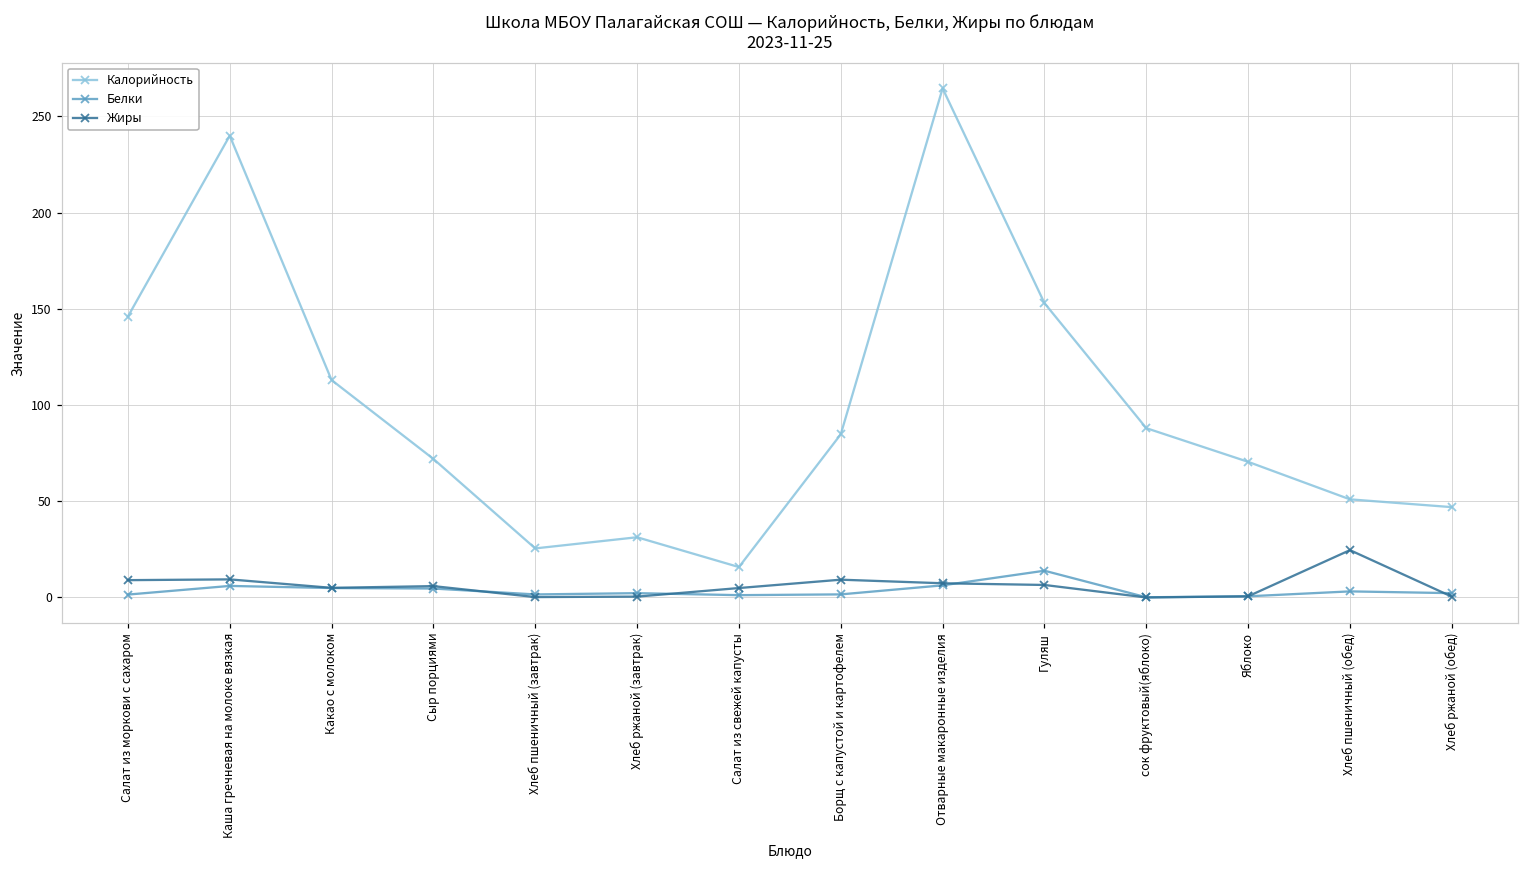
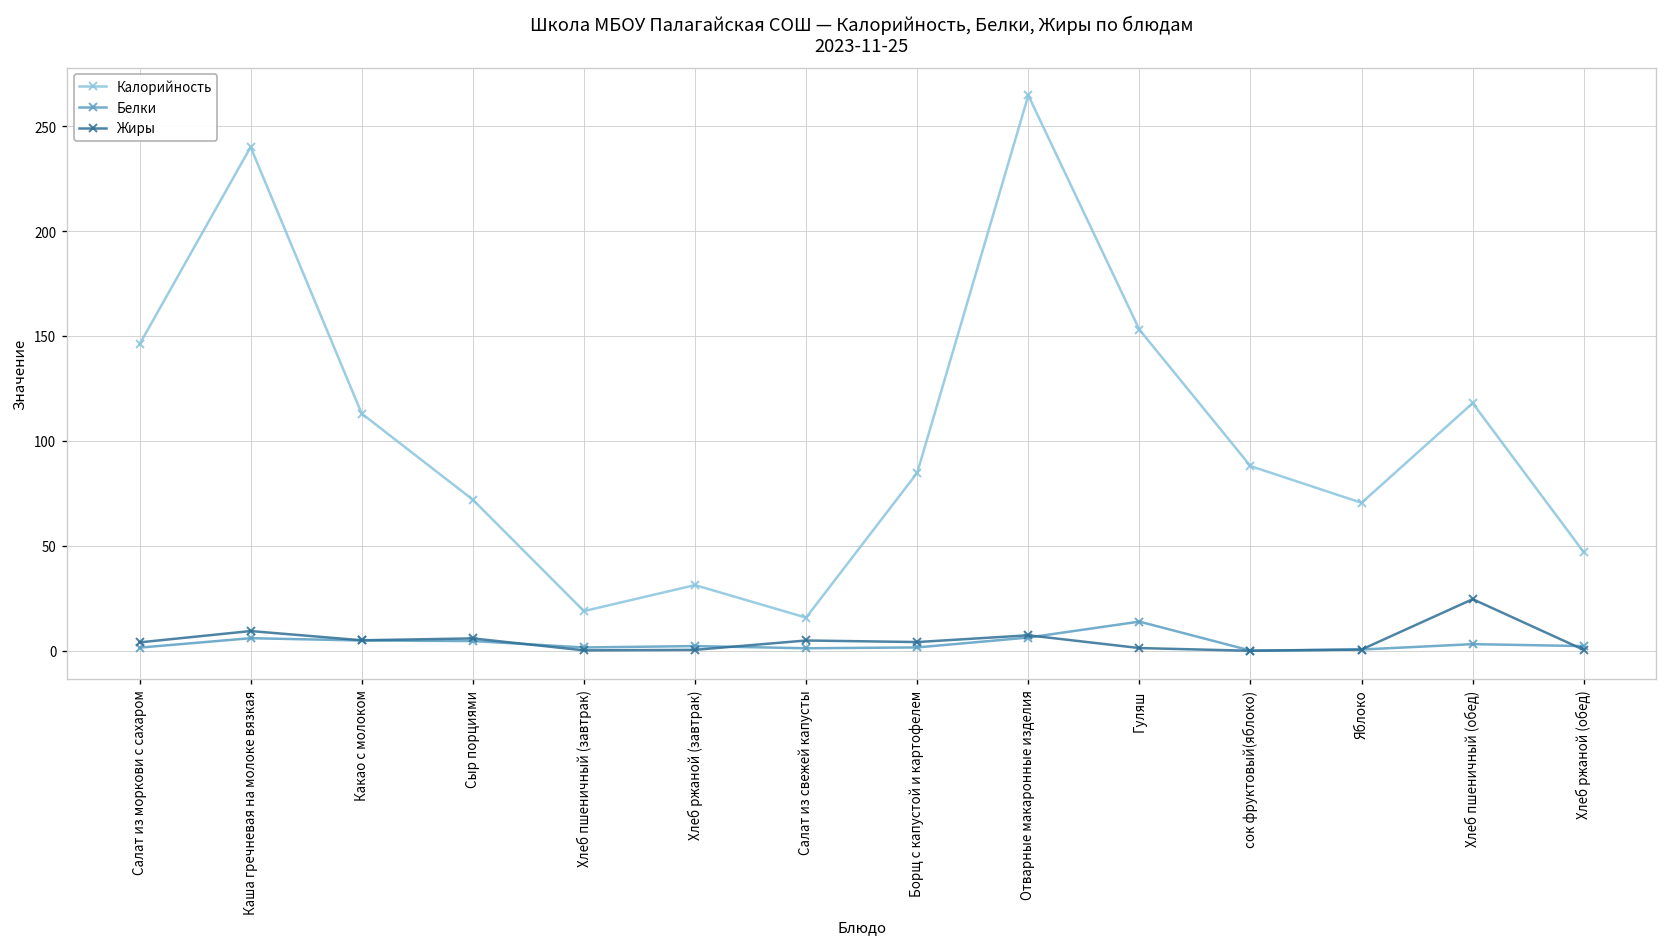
  {
    "Калорийность": {
      "Салат из моркови с сахаром": 146,
      "Каша гречневая на молоке вязкая": 240,
      "Какао с молоком": 113,
      "Сыр порциями": 72,
-     "Хлеб пшеничный (завтрак)": 26,
+     "Хлеб пшеничный (завтрак)": 19,
      "Хлеб ржаной (завтрак)": 31,
      "Салат из свежей капусты": 16,
      "Борщ с капустой и картофелем": 85,
      "Отварные макаронные изделия": 265,
      "Гуляш": 153,
      "сок фруктовый(яблоко)": 88,
      "Яблоко": 71,
-     "Хлеб пшеничный (обед)": 51,
+     "Хлеб пшеничный (обед)": 118,
      "Хлеб ржаной (обед)": 47
    },
    "Белки": {
      "Салат из моркови с сахаром": 2,
      "Каша гречневая на молоке вязкая": 6,
      "Хлеб ржаной (завтрак)": 2,
      "Салат из свежей капусты": 1,
      "Борщ с капустой и картофелем": 2,
      "Гуляш": 14,
      "Хлеб пшеничный (обед)": 3,
      "Хлеб ржаной (обед)": 2
    },
    "Жиры": {
-     "Салат из моркови с сахаром": 9,
+     "Салат из моркови с сахаром": 4,
      "Каша гречневая на молоке вязкая": 9,
      "Хлеб ржаной (завтрак)": 0,
      "Салат из свежей капусты": 5,
-     "Борщ с капустой и картофелем": 9,
-     "Гуляш": 7,
+     "Борщ с капустой и картофелем": 4,
+     "Гуляш": 1,
      "Хлеб пшеничный (обед)": 25,
      "Хлеб ржаной (обед)": 0
    }
  }
